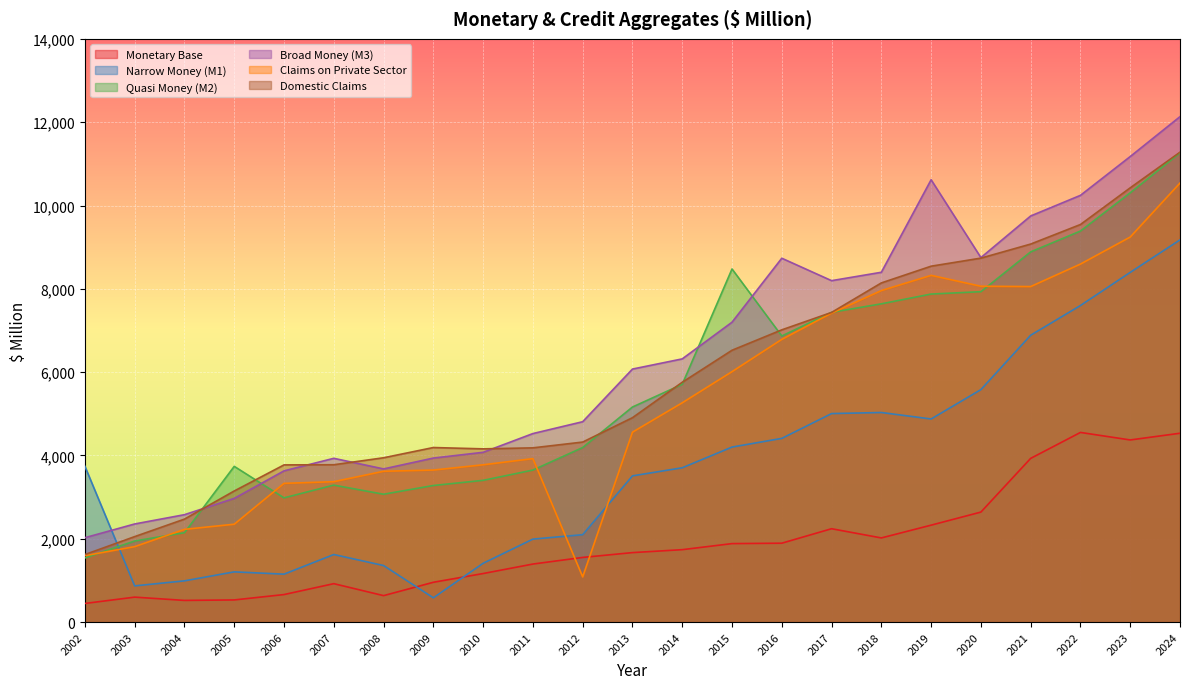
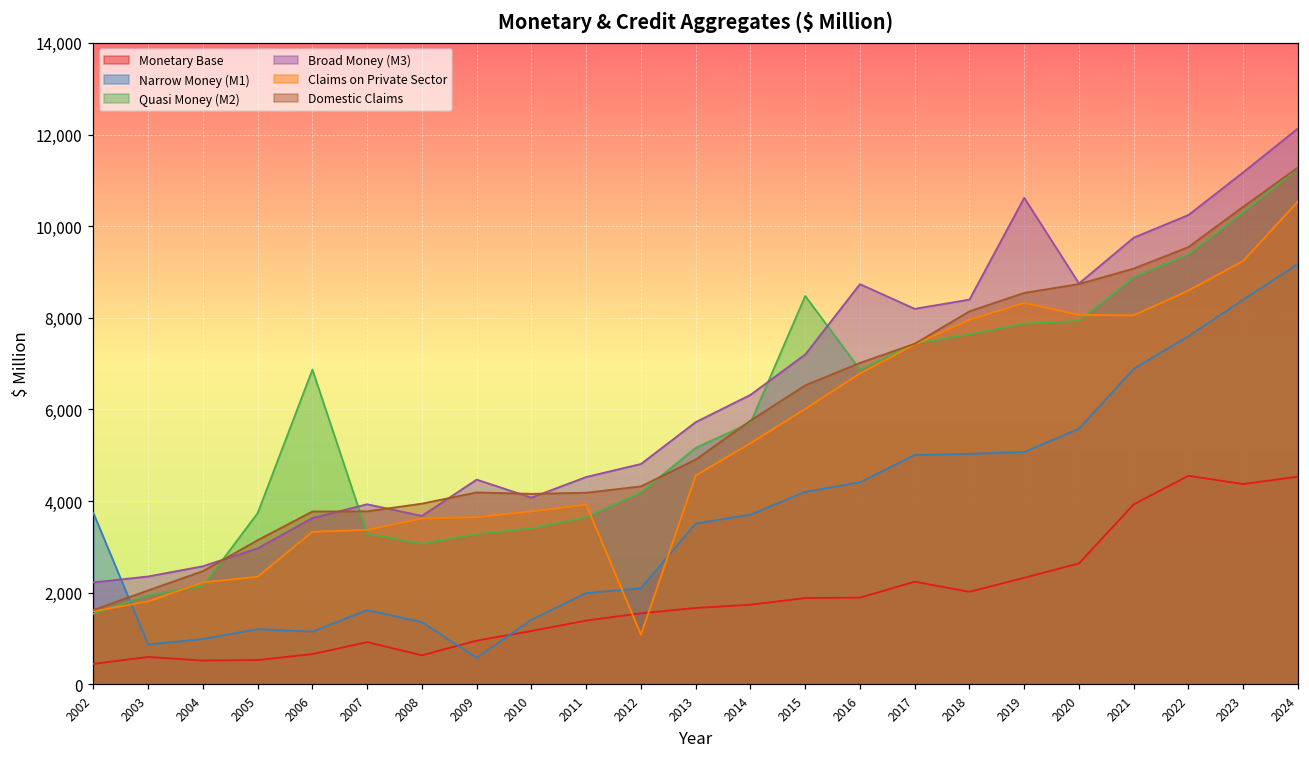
  {
    "Narrow Money (M1)": {
      "2002": "3,700",
      "2003": "900",
      "2004": "1,000",
      "2005": "1,200",
      "2006": "1,100",
      "2007": "1,600",
      "2008": "1,400",
      "2009": "600",
      "2010": "1,400",
      "2011": "2,000",
      "2012": "2,100",
      "2013": "3,500",
      "2014": "3,700",
      "2015": "4,200",
      "2016": "4,400",
      "2017": "5,000",
      "2018": "5,000",
-     "2019": "4,900",
+     "2019": "5,100",
      "2020": "5,600",
      "2021": "6,900",
      "2022": "7,600",
      "2023": "8,400",
      "2024": "9,200"
    },
    "Quasi Money (M2)": {
      "2003": "1,900",
      "2004": "2,100",
      "2005": "3,700",
-     "2006": "3,000",
+     "2006": "6,900",
      "2007": "3,300",
      "2008": "3,100",
      "2009": "3,300",
      "2010": "3,400",
      "2011": "3,600",
      "2012": "4,200",
      "2013": "5,200",
      "2015": "8,500",
      "2016": "6,900",
      "2018": "7,600",
      "2019": "7,900",
      "2020": "7,900",
      "2021": "8,900",
      "2022": "9,400",
      "2023": "10,300"
    },
    "Broad Money (M3)": {
-     "2002": "2,000",
+     "2002": "2,200",
      "2003": "2,400",
      "2004": "2,600",
      "2005": "3,000",
      "2006": "3,600",
      "2007": "3,900",
-     "2009": "3,900",
+     "2009": "4,500",
      "2010": "4,100",
      "2011": "4,500",
      "2012": "4,800",
-     "2013": "6,100",
+     "2013": "5,700",
      "2014": "6,300",
      "2015": "7,200",
      "2016": "8,700",
      "2017": "8,200",
      "2018": "8,400",
      "2019": "10,600",
      "2021": "9,700",
      "2022": "10,200",
      "2023": "11,200",
      "2024": "12,100"
    },
    "Claims on Private Sector": {
      "2003": "1,800",
      "2004": "2,200",
      "2005": "2,300",
      "2006": "3,300",
      "2007": "3,400",
      "2009": "3,600",
      "2010": "3,800",
      "2011": "3,900",
      "2012": "1,100",
      "2013": "4,600",
      "2014": "5,300",
      "2015": "6,000",
      "2016": "6,800",
      "2018": "8,000",
      "2019": "8,300",
      "2020": "8,100",
      "2021": "8,100",
      "2022": "8,600",
      "2023": "9,200",
      "2024": "10,500"
    }
  }
